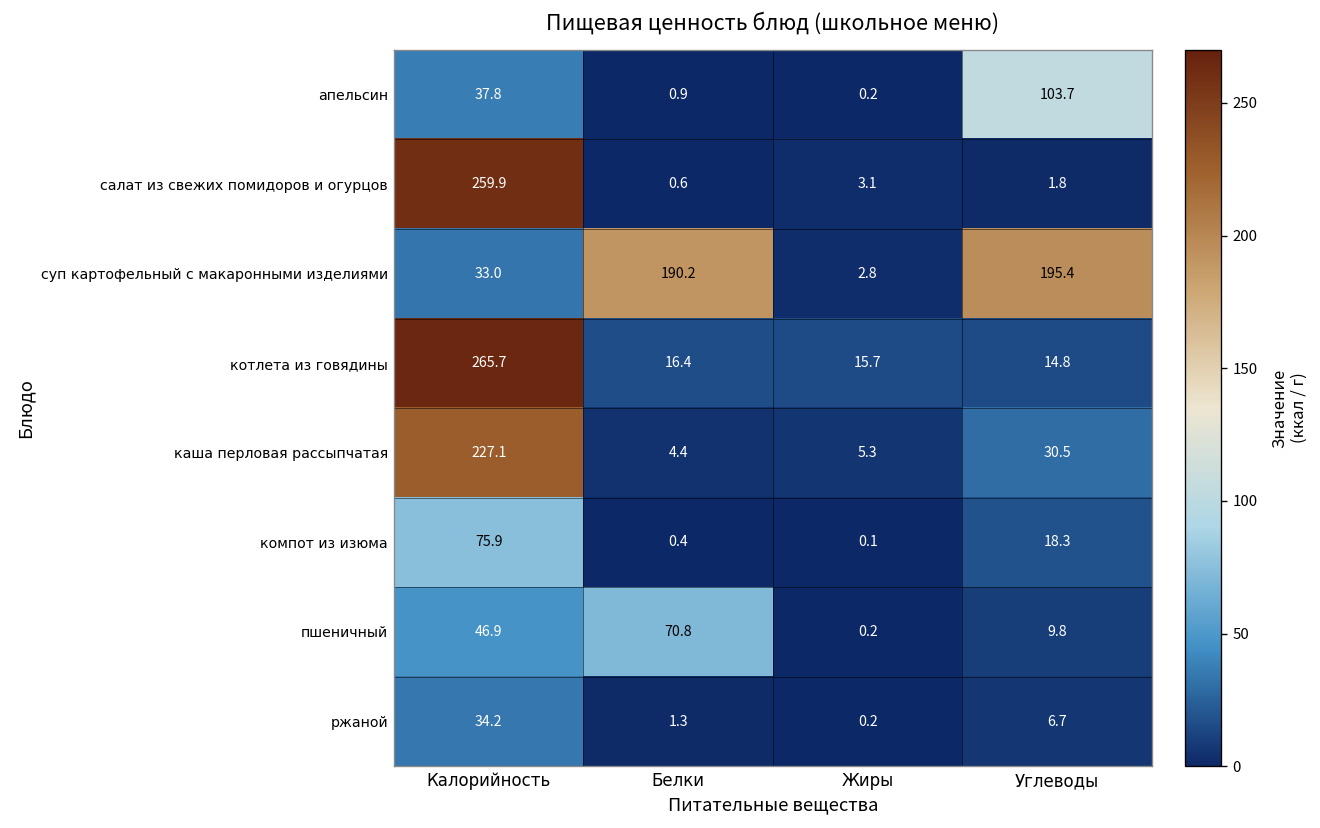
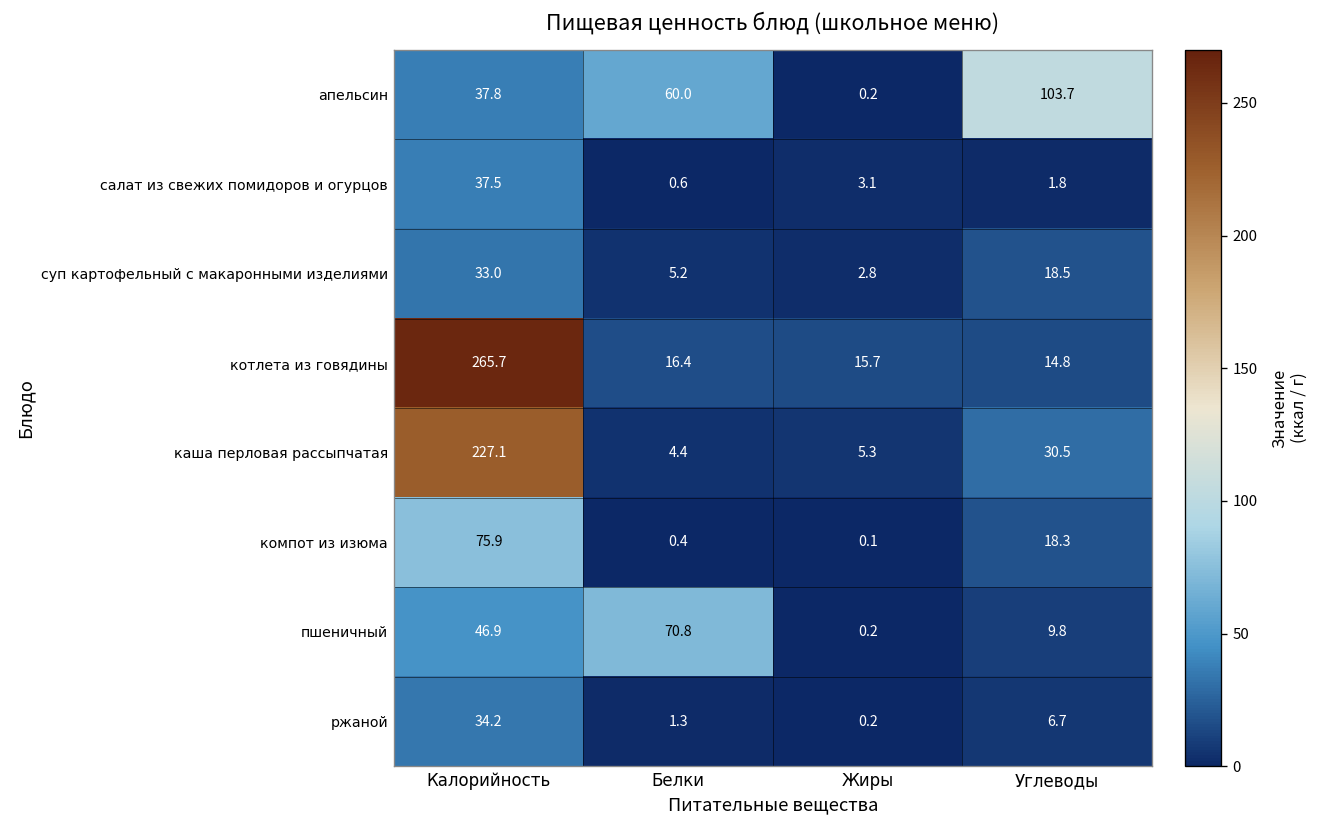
  {
    "апельсин": {
      "Калорийность": 37.8,
-     "Белки": 0.9,
+     "Белки": 60.0,
      "Жиры": 0.2,
      "Углеводы": 103.7
    },
    "салат из свежих помидоров и огурцов": {
-     "Калорийность": 259.9,
+     "Калорийность": 37.5,
      "Белки": 0.6,
      "Жиры": 3.1,
      "Углеводы": 1.8
    },
    "суп картофельный с макаронными изделиями": {
      "Калорийность": 33.0,
-     "Белки": 190.2,
+     "Белки": 5.2,
      "Жиры": 2.8,
-     "Углеводы": 195.4
+     "Углеводы": 18.5
    },
    "котлета из говядины": {
      "Калорийность": 265.7,
      "Белки": 16.4,
      "Жиры": 15.7,
      "Углеводы": 14.8
    },
    "каша перловая рассыпчатая": {
      "Калорийность": 227.1,
      "Белки": 4.4,
      "Жиры": 5.3,
      "Углеводы": 30.5
    },
    "компот из изюма": {
      "Калорийность": 75.9,
      "Белки": 0.4,
      "Жиры": 0.1,
      "Углеводы": 18.3
    },
    "пшеничный": {
      "Калорийность": 46.9,
      "Белки": 70.8,
      "Жиры": 0.2,
      "Углеводы": 9.8
    },
    "ржаной": {
      "Калорийность": 34.2,
      "Белки": 1.3,
      "Жиры": 0.2,
      "Углеводы": 6.7
    }
  }
